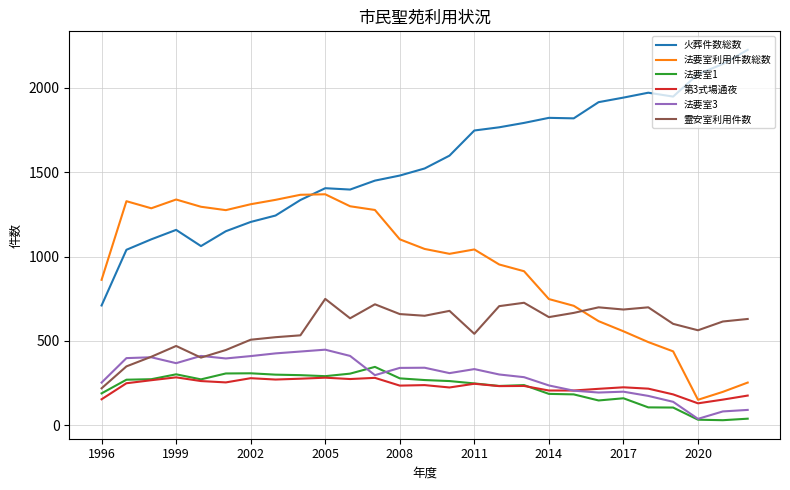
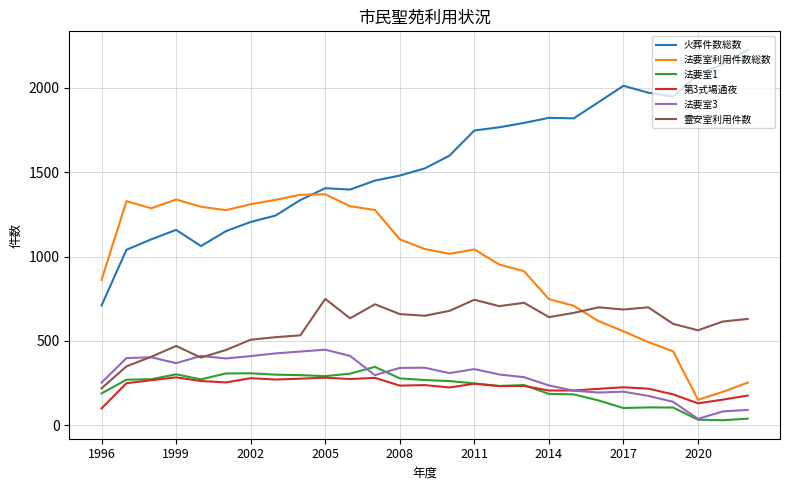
  {
    "火葬件数総数": {
      "1996": 710,
      "1999": 1160,
      "2002": 1210,
      "2005": 1410,
      "2008": 1480,
      "2011": 1750,
      "2014": 1820,
-     "2017": 1940
+     "2017": 2010
    },
    "法要室利用件数総数": {
      "1996": 860,
      "1999": 1340,
      "2002": 1310,
      "2005": 1370,
      "2008": 1100,
      "2011": 1040,
      "2014": 750,
      "2017": 560,
      "2020": 150
    },
    "法要室1": {
      "1996": 190,
      "1999": 300,
      "2002": 310,
      "2008": 280,
      "2014": 190,
-     "2017": 160
+     "2017": 100
    },
    "第3式場通夜": {
-     "1996": 150,
+     "1996": 100,
      "1999": 280,
      "2002": 280,
      "2008": 240,
      "2014": 210,
      "2017": 230,
      "2020": 130
    },
    "法要室3": {
      "1996": 250,
      "1999": 370,
      "2002": 410,
      "2005": 450,
      "2008": 340,
      "2011": 330,
      "2014": 240,
      "2017": 200
    },
    "霊安室利用件数": {
      "1996": 220,
      "1999": 470,
      "2002": 510,
      "2005": 750,
      "2008": 660,
-     "2011": 540,
+     "2011": 740,
      "2014": 640,
      "2017": 690,
      "2020": 560
    }
  }
